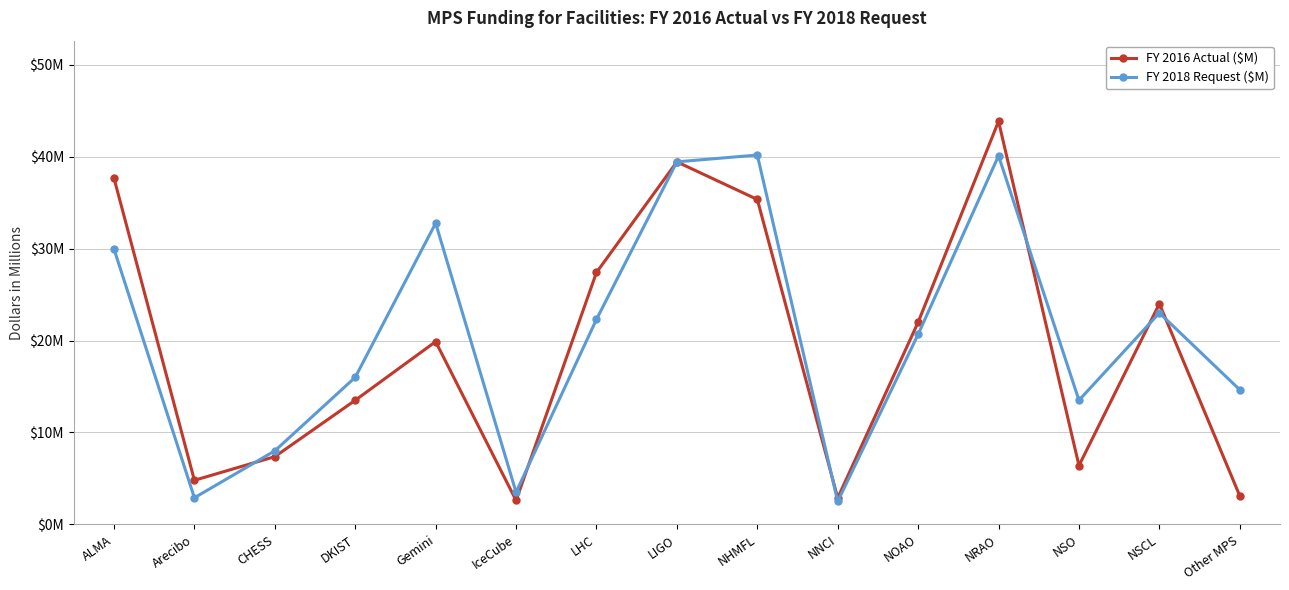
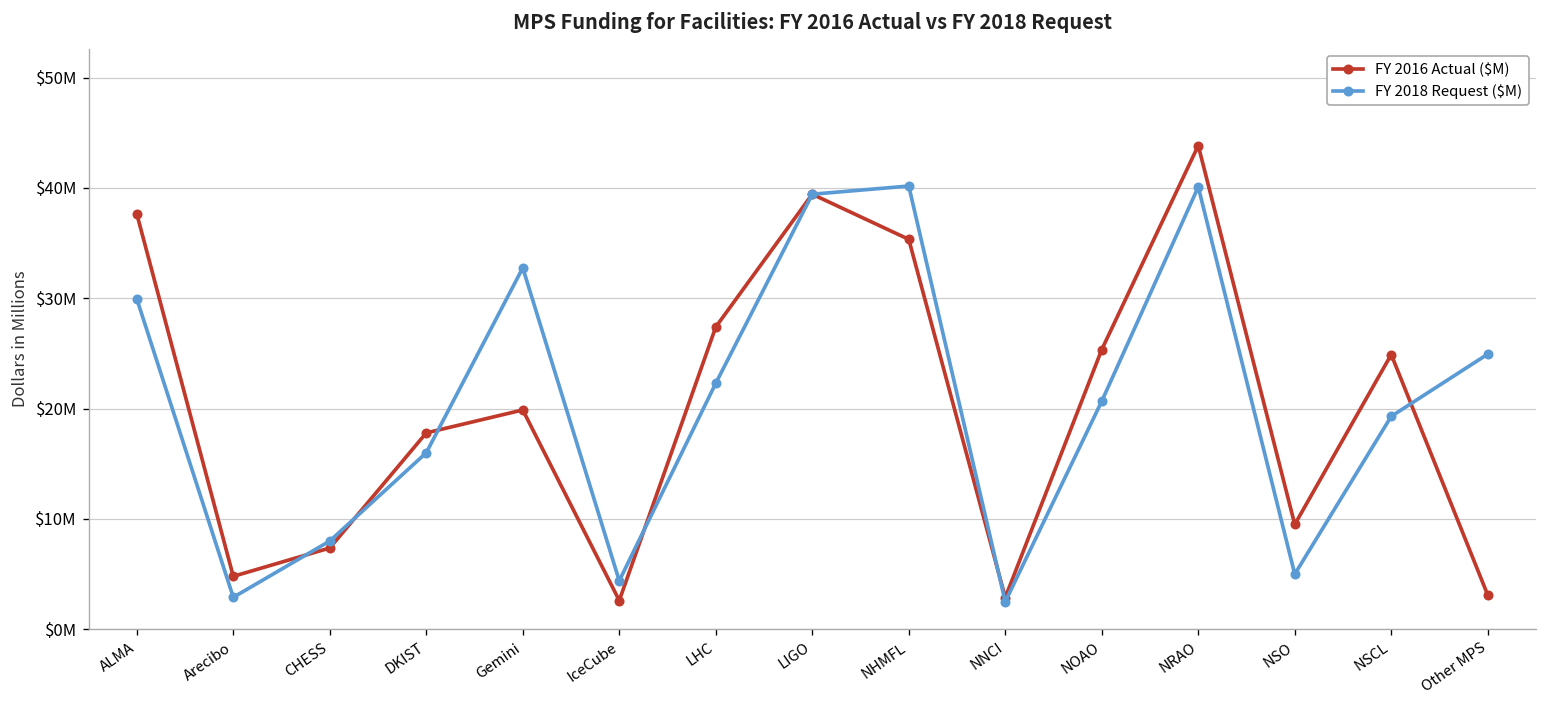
  {
    "FY 2016 Actual ($M)": {
      "ALMA": "$38000000",
      "Arecibo": "$5000000",
      "CHESS": "$7000000",
-     "DKIST": "$14000000",
+     "DKIST": "$18000000",
      "Gemini": "$20000000",
      "IceCube": "$3000000",
      "LHC": "$27000000",
      "NHMFL": "$35000000",
      "NNCI": "$3000000",
-     "NOAO": "$22000000",
+     "NOAO": "$25000000",
      "NRAO": "$44000000",
-     "NSO": "$6000000",
-     "NSCL": "$24000000",
+     "NSO": "$10000000",
+     "NSCL": "$25000000",
      "Other MPS": "$3000000"
    },
    "FY 2018 Request ($M)": {
      "ALMA": "$30000000",
      "Arecibo": "$3000000",
      "CHESS": "$8000000",
      "DKIST": "$16000000",
      "Gemini": "$33000000",
-     "IceCube": "$3500000",
+     "IceCube": "$4400000",
      "LHC": "$22000000",
      "NHMFL": "$40000000",
      "NNCI": "$3000000",
      "NOAO": "$21000000",
      "NRAO": "$40000000",
-     "NSO": "$14000000",
-     "NSCL": "$23000000",
-     "Other MPS": "$15000000"
+     "NSO": "$5000000",
+     "NSCL": "$19000000",
+     "Other MPS": "$25000000"
    }
  }
